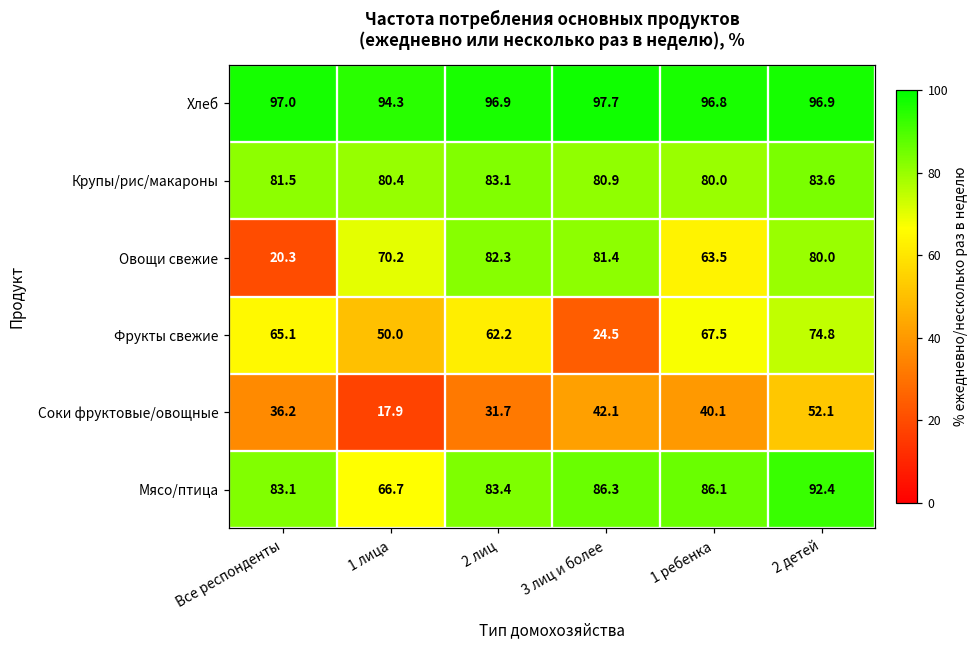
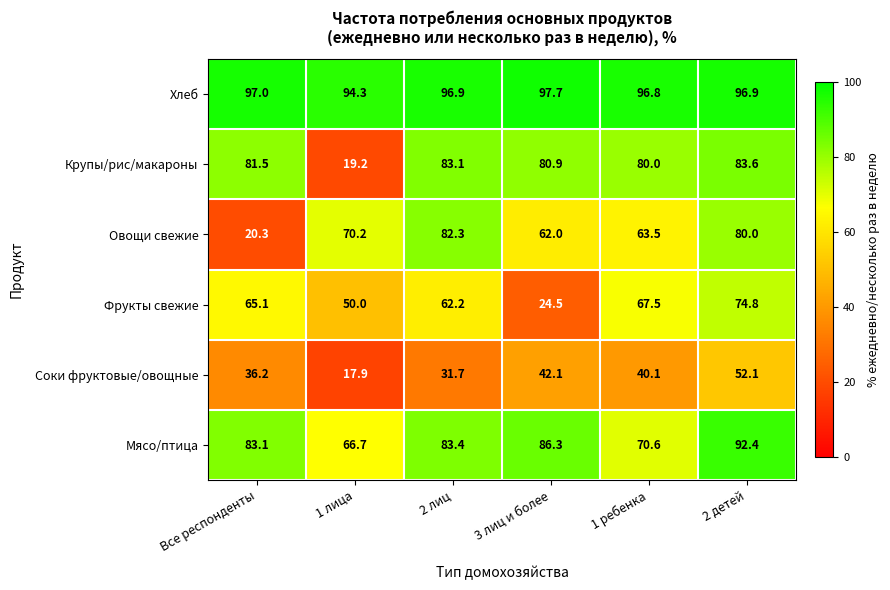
  {
    "Хлеб": {
      "Все респонденты": 97.0,
      "1 лица": 94.3,
      "2 лиц": 96.9,
      "3 лиц и более": 97.7,
      "1 ребенка": 96.8,
      "2 детей": 96.9
    },
    "Крупы/рис/макароны": {
      "Все респонденты": 81.5,
-     "1 лица": 80.4,
+     "1 лица": 19.2,
      "2 лиц": 83.1,
      "3 лиц и более": 80.9,
      "1 ребенка": 80.0,
      "2 детей": 83.6
    },
    "Овощи свежие": {
      "Все респонденты": 20.3,
      "1 лица": 70.2,
      "2 лиц": 82.3,
-     "3 лиц и более": 81.4,
+     "3 лиц и более": 62.0,
      "1 ребенка": 63.5,
      "2 детей": 80.0
    },
    "Фрукты свежие": {
      "Все респонденты": 65.1,
      "1 лица": 50.0,
      "2 лиц": 62.2,
      "3 лиц и более": 24.5,
      "1 ребенка": 67.5,
      "2 детей": 74.8
    },
    "Соки фруктовые/овощные": {
      "Все респонденты": 36.2,
      "1 лица": 17.9,
      "2 лиц": 31.7,
      "3 лиц и более": 42.1,
      "1 ребенка": 40.1,
      "2 детей": 52.1
    },
    "Мясо/птица": {
      "Все респонденты": 83.1,
      "1 лица": 66.7,
      "2 лиц": 83.4,
      "3 лиц и более": 86.3,
-     "1 ребенка": 86.1,
+     "1 ребенка": 70.6,
      "2 детей": 92.4
    }
  }
